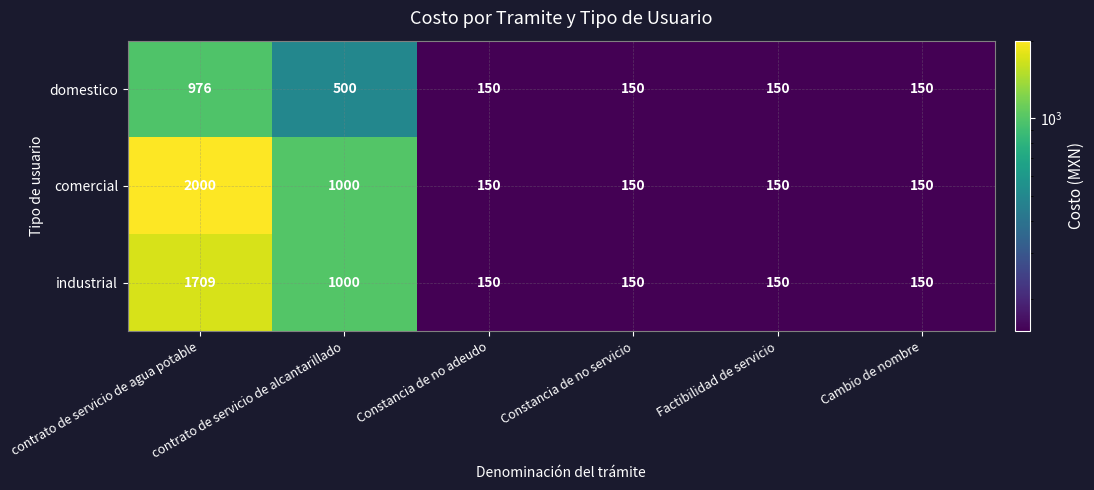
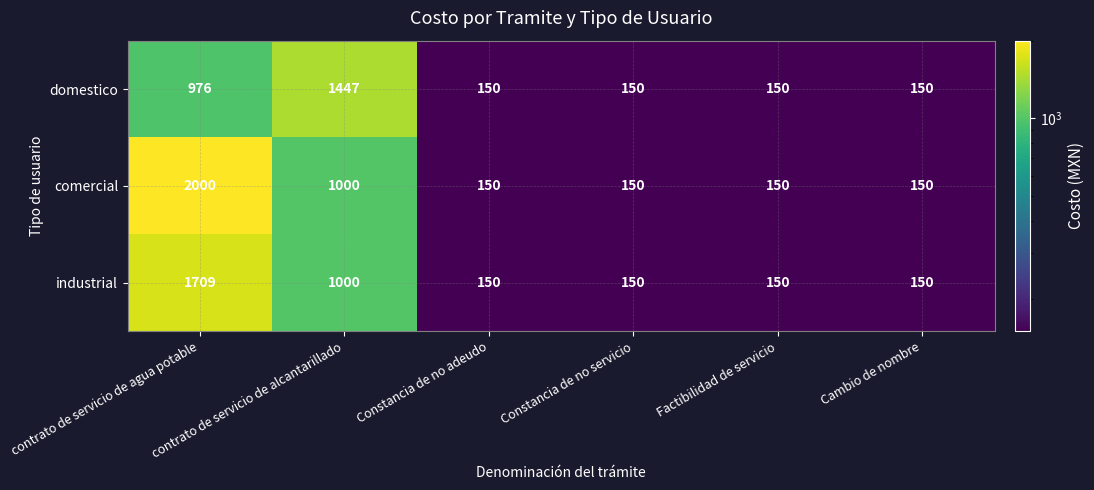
  {
    "domestico": {
      "contrato de servicio de agua potable": 976,
-     "contrato de servicio de alcantarillado": 500,
+     "contrato de servicio de alcantarillado": 1447,
      "Constancia de no adeudo": 150,
      "Constancia de no servicio": 150,
      "Factibilidad de servicio": 150,
      "Cambio de nombre": 150
    },
    "comercial": {
      "contrato de servicio de agua potable": 2000,
      "contrato de servicio de alcantarillado": 1000,
      "Constancia de no adeudo": 150,
      "Constancia de no servicio": 150,
      "Factibilidad de servicio": 150,
      "Cambio de nombre": 150
    },
    "industrial": {
      "contrato de servicio de agua potable": 1709,
      "contrato de servicio de alcantarillado": 1000,
      "Constancia de no adeudo": 150,
      "Constancia de no servicio": 150,
      "Factibilidad de servicio": 150,
      "Cambio de nombre": 150
    }
  }
